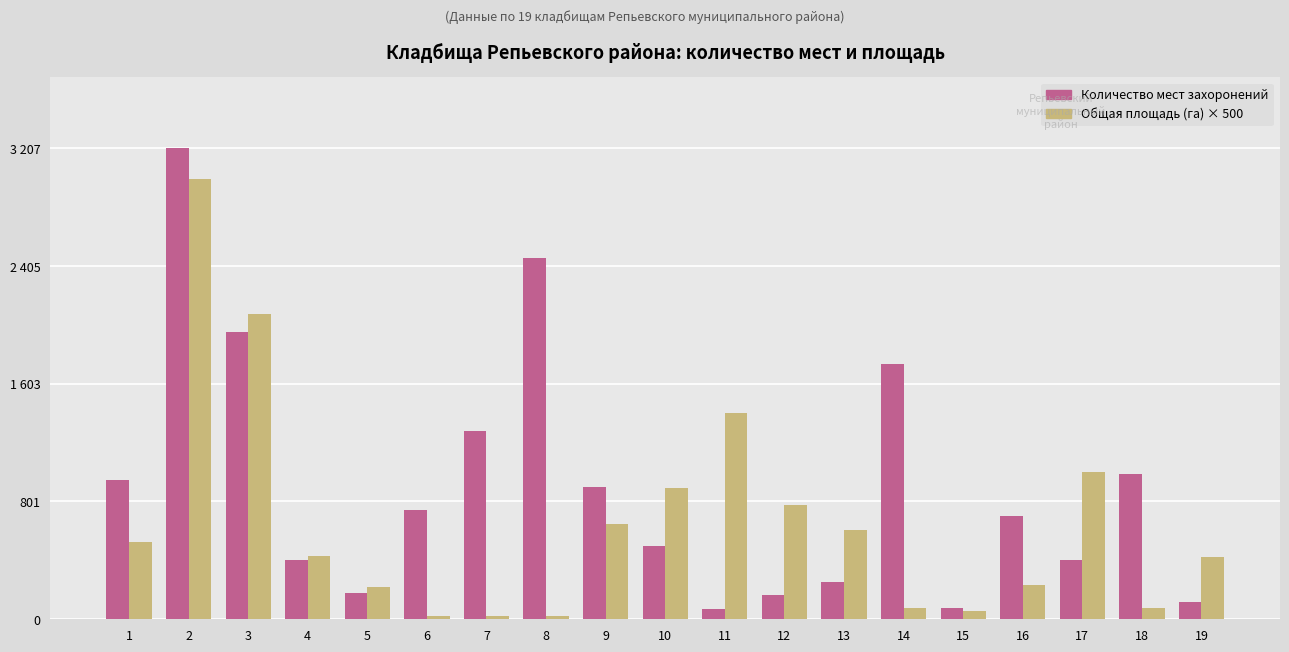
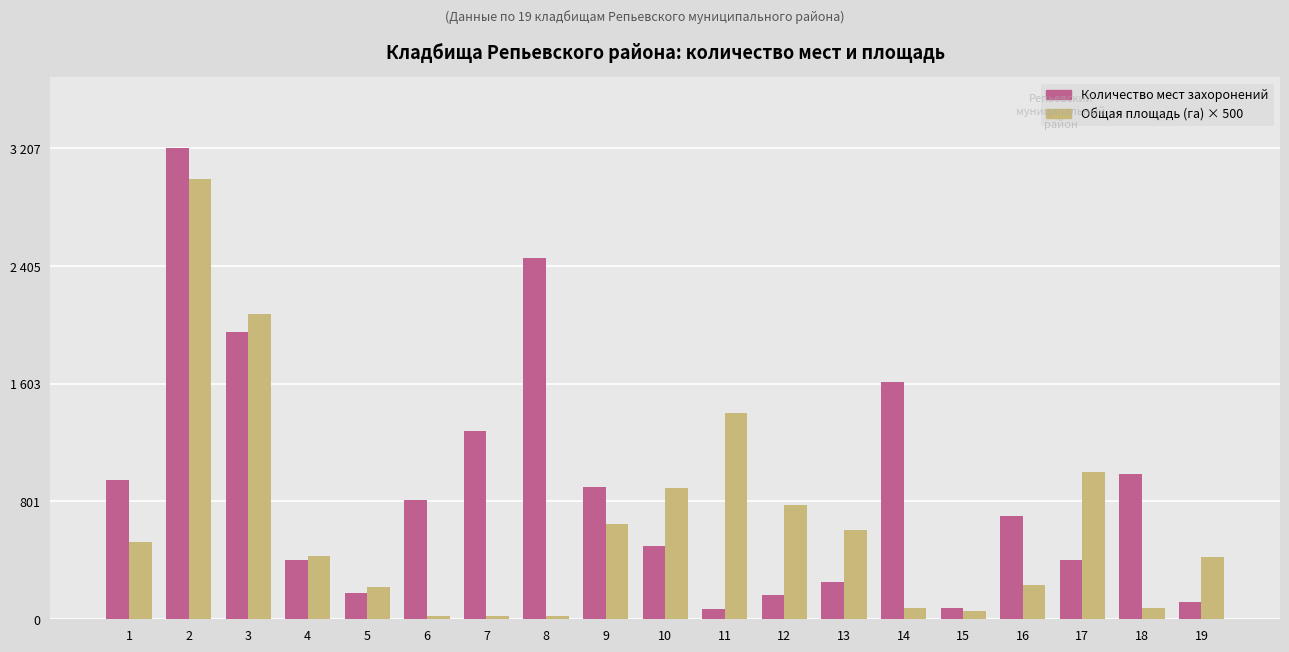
  {
    "Количество мест захоронений": {
      "1": 950,
      "2": 3210,
      "3": 1950,
      "4": 410,
      "5": 180,
-     "6": 750,
+     "6": 810,
      "7": 1280,
      "8": 2460,
      "9": 900,
      "10": 500,
      "11": 70,
      "12": 170,
      "13": 260,
-     "14": 1740,
+     "14": 1610,
      "15": 80,
      "16": 700,
      "17": 410,
      "18": 990,
      "19": 120
    },
    "Общая площадь (га) × 500": {
      "1": 520,
      "2": 3000,
      "3": 2080,
      "4": 430,
      "5": 220,
      "6": 30,
      "7": 30,
      "8": 30,
      "9": 650,
      "10": 890,
      "11": 1410,
      "12": 780,
      "13": 610,
      "14": 80,
      "15": 60,
      "16": 240,
      "17": 1000,
      "18": 80,
      "19": 430
    }
  }
